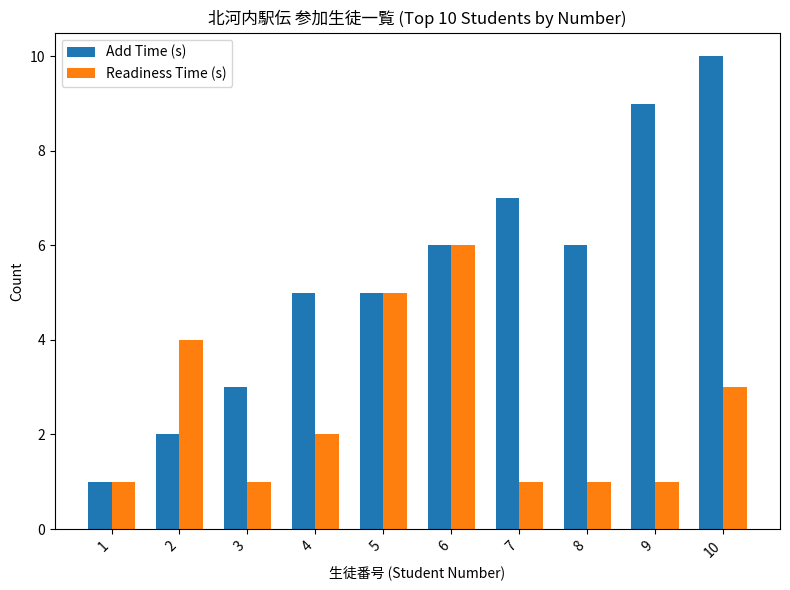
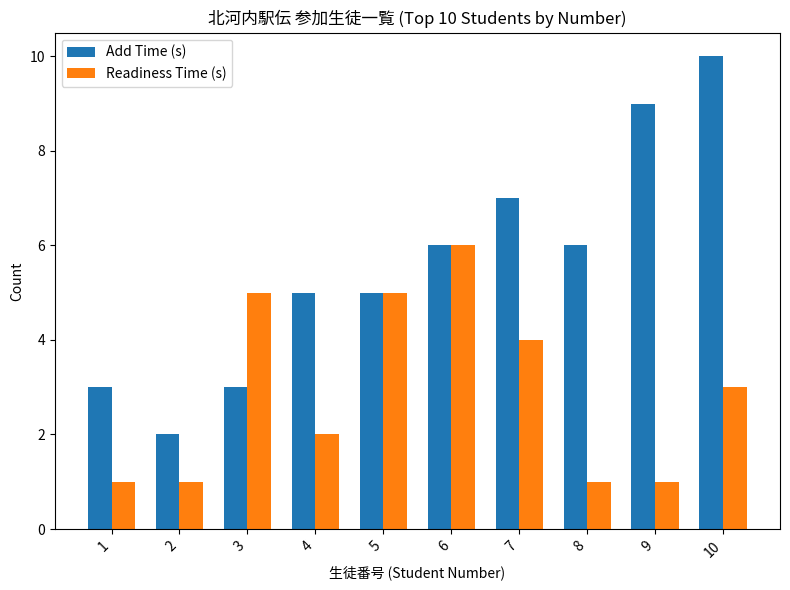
  {
    "Add Time (s)": {
-     "1": 1,
+     "1": 3,
      "2": 2,
      "3": 3,
      "4": 5,
      "5": 5,
      "6": 6,
      "7": 7,
      "8": 6,
      "9": 9,
      "10": 10
    },
    "Readiness Time (s)": {
      "1": 1,
-     "2": 4,
-     "3": 1,
+     "2": 1,
+     "3": 5,
      "4": 2,
      "5": 5,
      "6": 6,
-     "7": 1,
+     "7": 4,
      "8": 1,
      "9": 1,
      "10": 3
    }
  }
